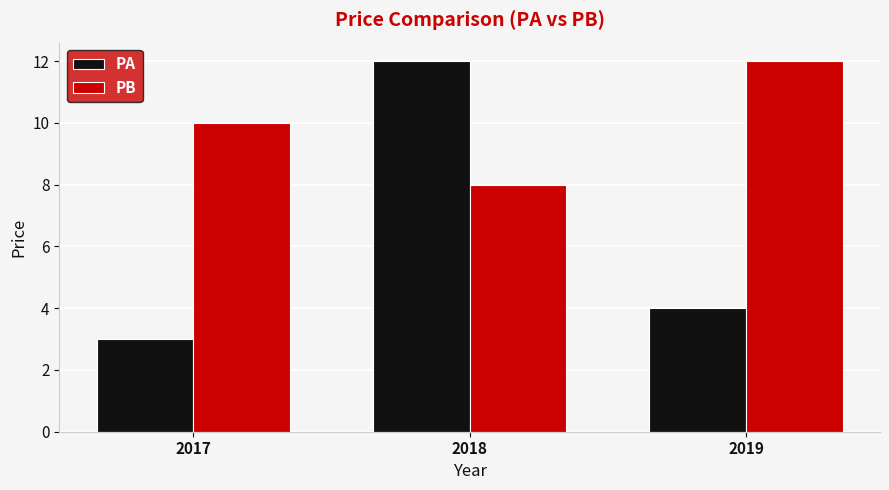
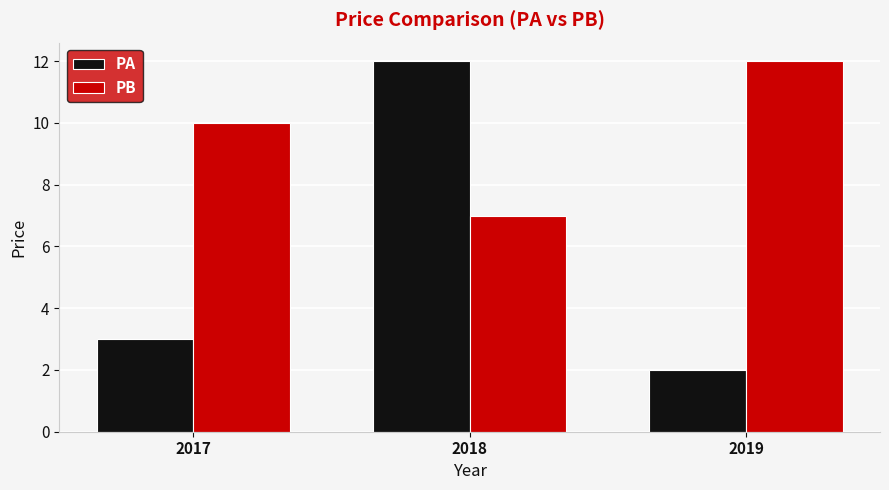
  {
    "PA": {
      "2017": 3,
      "2018": 12,
-     "2019": 4
+     "2019": 2
    },
    "PB": {
      "2017": 10,
-     "2018": 8,
+     "2018": 7,
      "2019": 12
    }
  }
